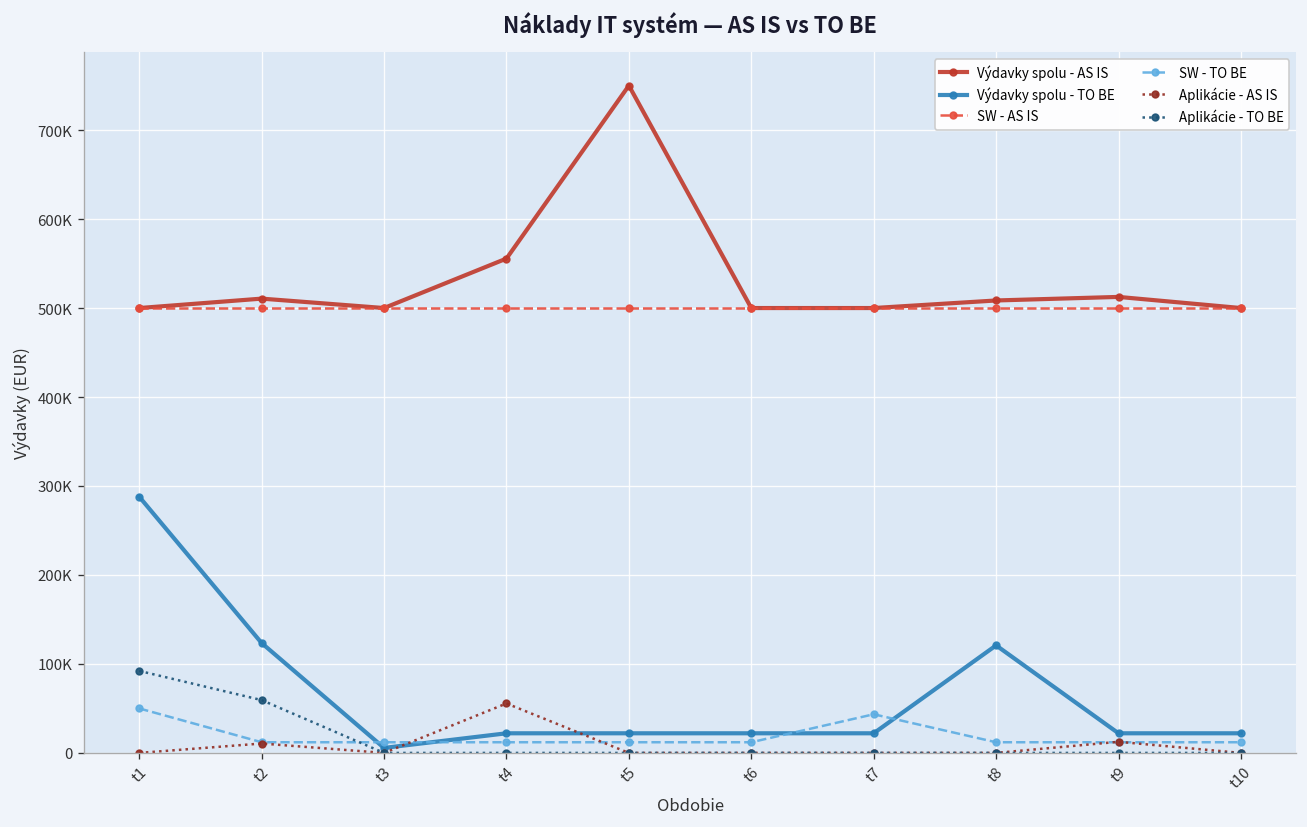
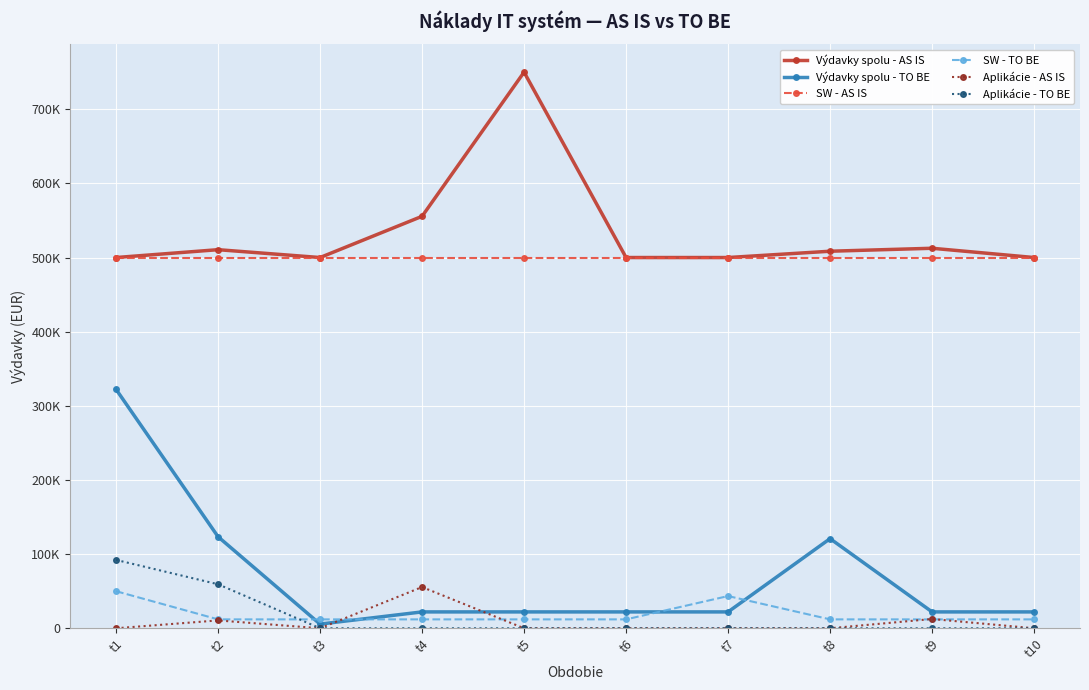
  {
    "Výdavky spolu - TO BE": {
-     "t1": 290000,
+     "t1": 320000,
      "t2": 120000,
      "t3": 10000,
      "t4": 20000,
      "t5": 20000,
      "t6": 20000,
      "t7": 20000,
      "t8": 120000,
      "t9": 20000,
      "t10": 20000
    },
    "SW - TO BE": {
      "t1": 50000,
      "t3": 10000,
      "t4": 10000,
      "t5": 10000,
      "t6": 10000,
      "t7": 40000,
      "t8": 10000,
      "t10": 10000
    },
    "Aplikácie - TO BE": {
      "t1": 90000,
      "t2": 60000,
      "t4": 0,
      "t9": 0
    }
  }
